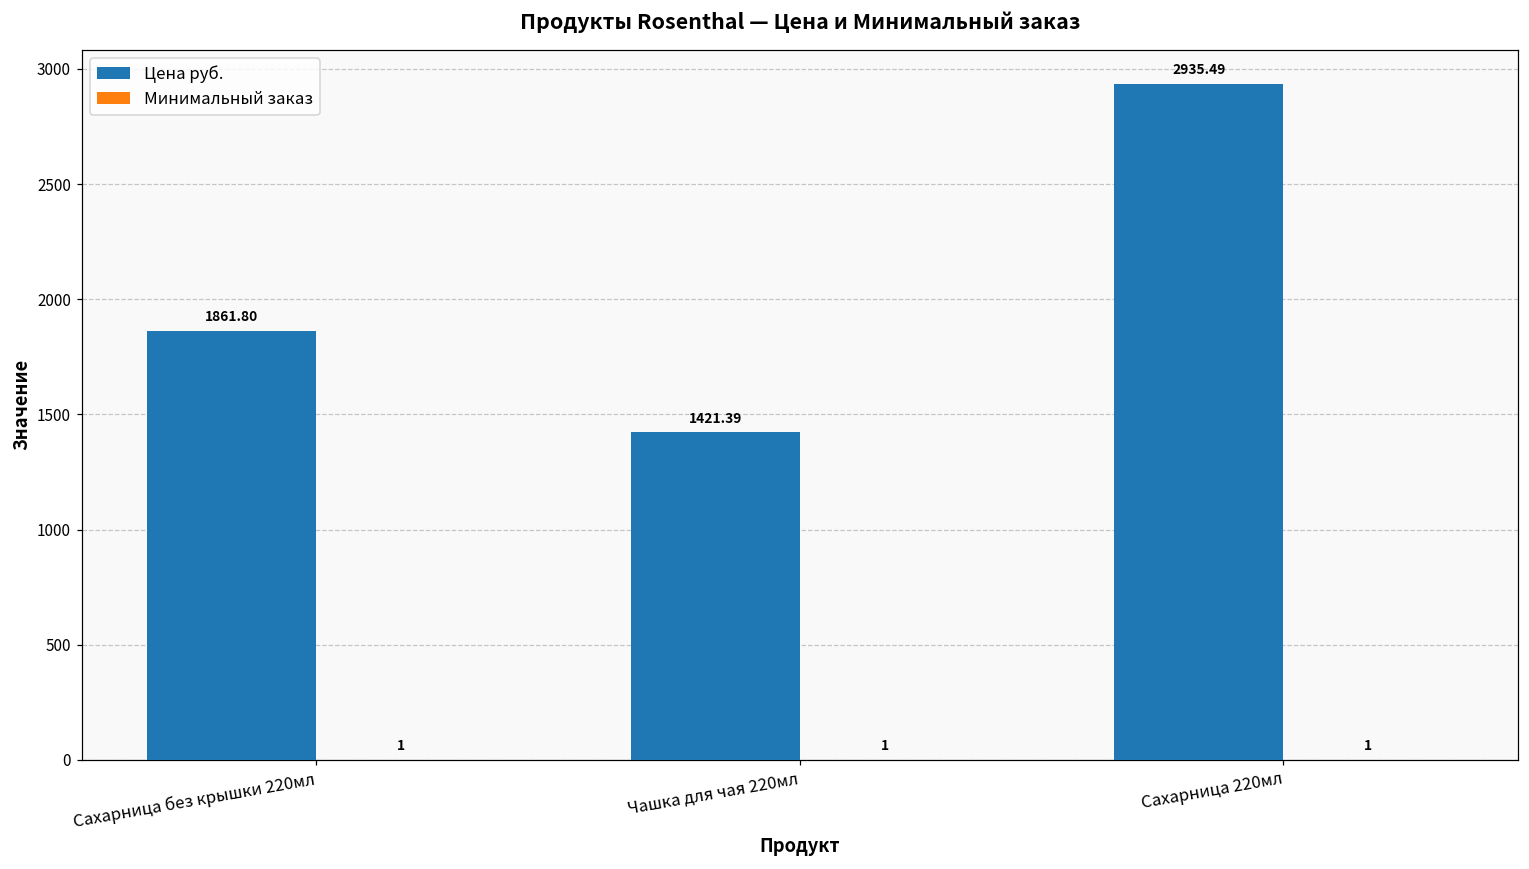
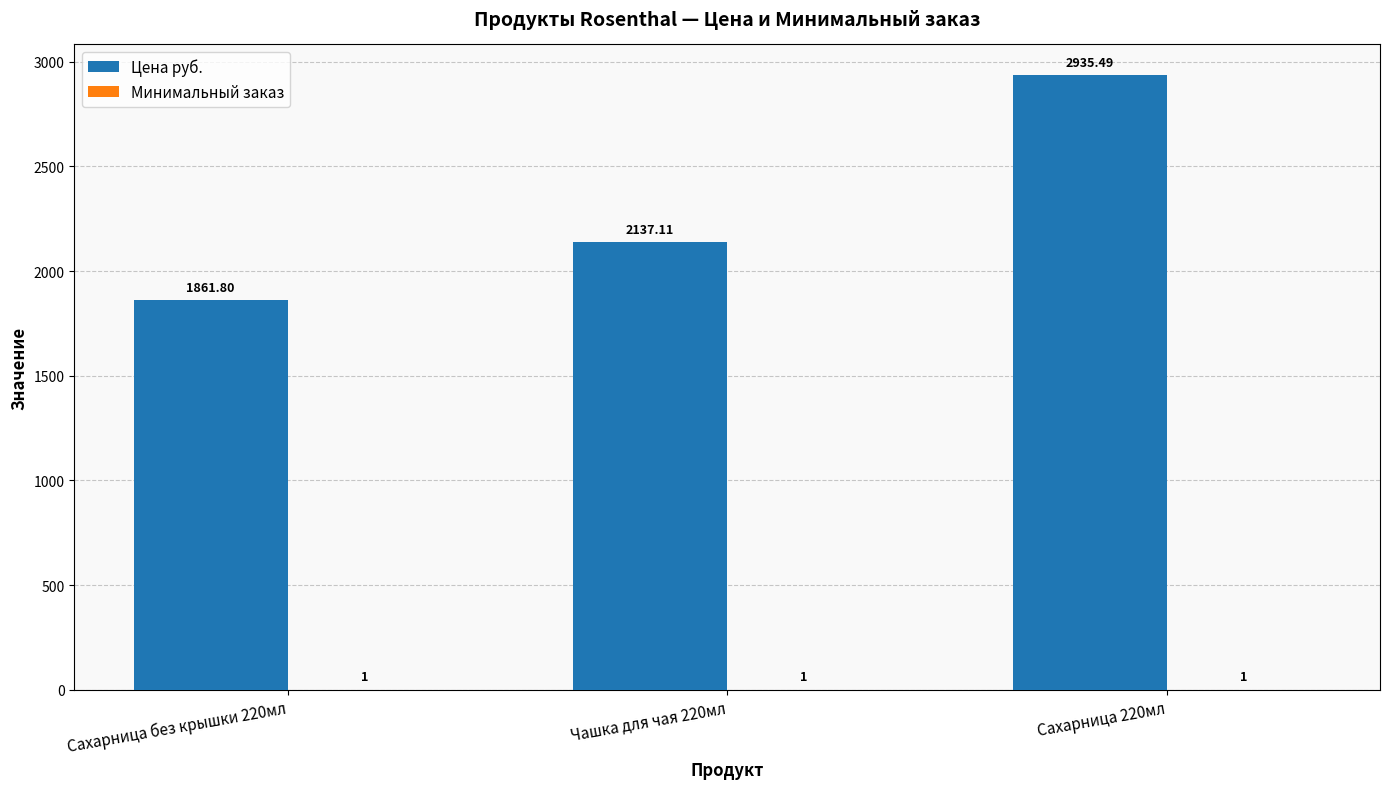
  {
    "Цена руб.": {
      "Сахарница без крышки 220мл": 1861.80,
-     "Чашка для чая 220мл": 1421.39,
+     "Чашка для чая 220мл": 2137.11,
      "Сахарница 220мл": 2935.49
    },
    "Минимальный заказ": {
      "Сахарница без крышки 220мл": 1,
      "Чашка для чая 220мл": 1,
      "Сахарница 220мл": 1
    }
  }
